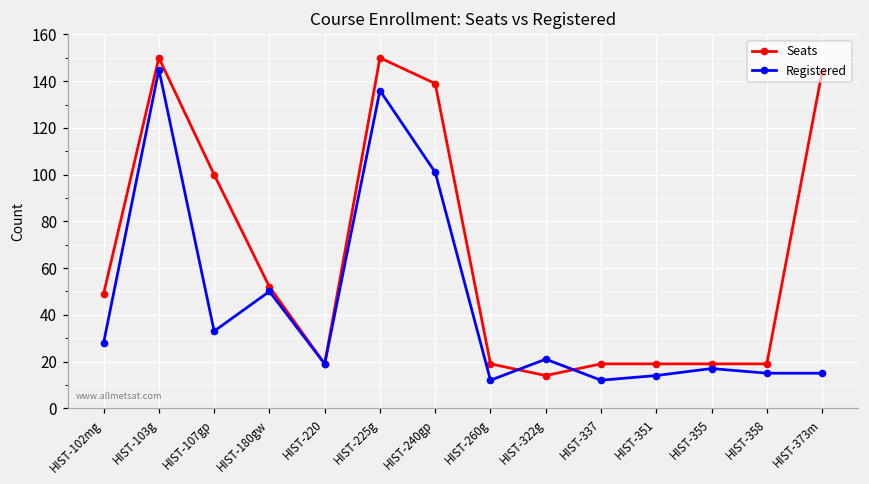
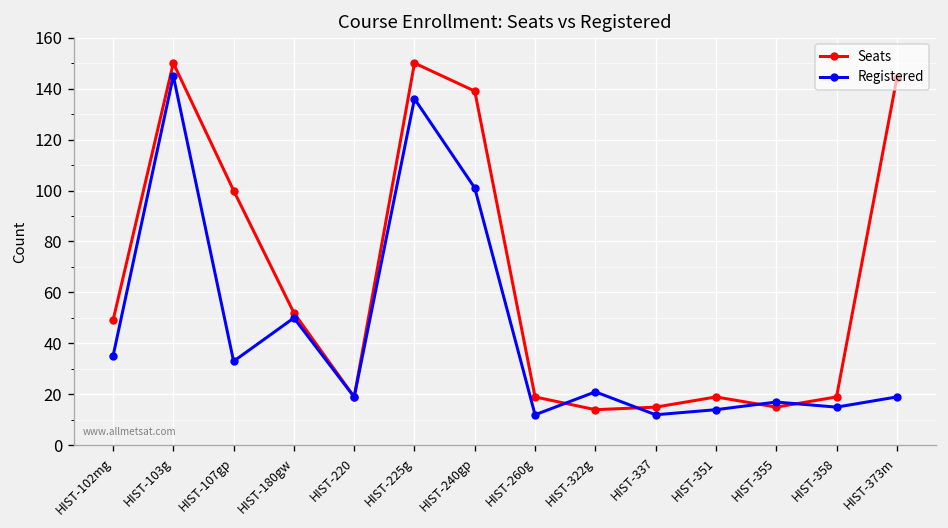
  {
    "Seats": {
      "HIST-102mg": 49,
      "HIST-103g": 150,
      "HIST-107gp": 100,
      "HIST-180gw": 52,
      "HIST-225g": 150,
      "HIST-240gp": 139,
      "HIST-260g": 19,
      "HIST-322g": 14,
-     "HIST-337": 19,
+     "HIST-337": 15,
      "HIST-351": 19,
-     "HIST-355": 19,
+     "HIST-355": 15,
      "HIST-358": 19
    },
    "Registered": {
-     "HIST-102mg": 28,
+     "HIST-102mg": 35,
      "HIST-103g": 145,
      "HIST-107gp": 33,
      "HIST-180gw": 50,
      "HIST-225g": 136,
      "HIST-240gp": 101,
      "HIST-260g": 12,
      "HIST-322g": 21,
      "HIST-337": 12,
      "HIST-351": 14,
      "HIST-355": 17,
      "HIST-358": 15,
-     "HIST-373m": 15
+     "HIST-373m": 19
    }
  }
